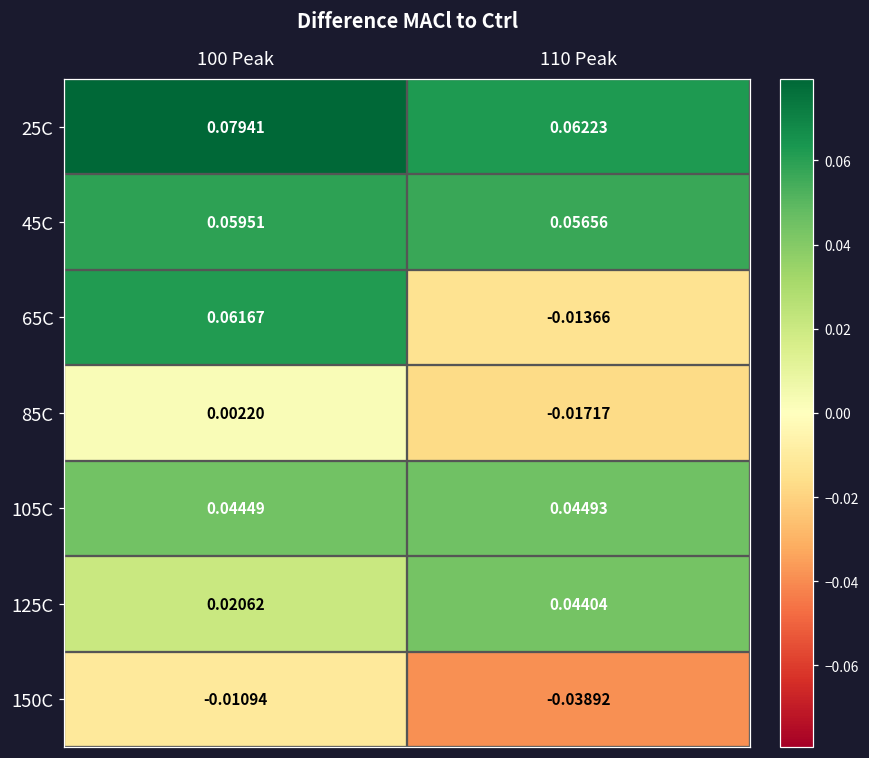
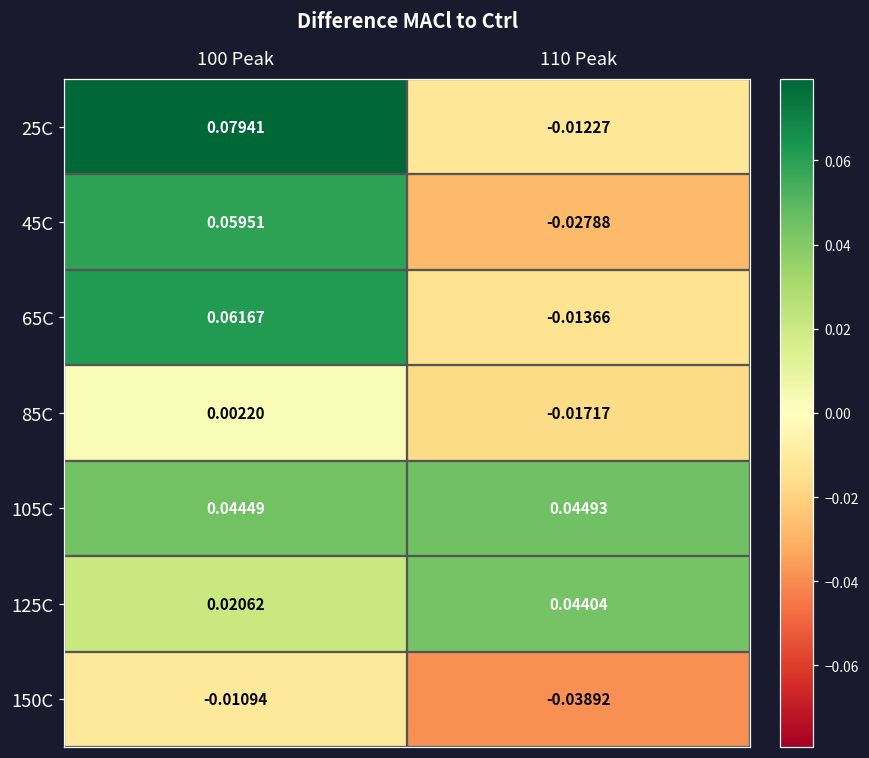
  {
    "25C": {
      "100 Peak": 0.07941,
-     "110 Peak": 0.06223
+     "110 Peak": -0.01227
    },
    "45C": {
      "100 Peak": 0.05951,
-     "110 Peak": 0.05656
+     "110 Peak": -0.02788
    },
    "65C": {
      "100 Peak": 0.06167,
      "110 Peak": -0.01366
    },
    "85C": {
      "100 Peak": 0.00220,
      "110 Peak": -0.01717
    },
    "105C": {
      "100 Peak": 0.04449,
      "110 Peak": 0.04493
    },
    "125C": {
      "100 Peak": 0.02062,
      "110 Peak": 0.04404
    },
    "150C": {
      "100 Peak": -0.01094,
      "110 Peak": -0.03892
    }
  }
